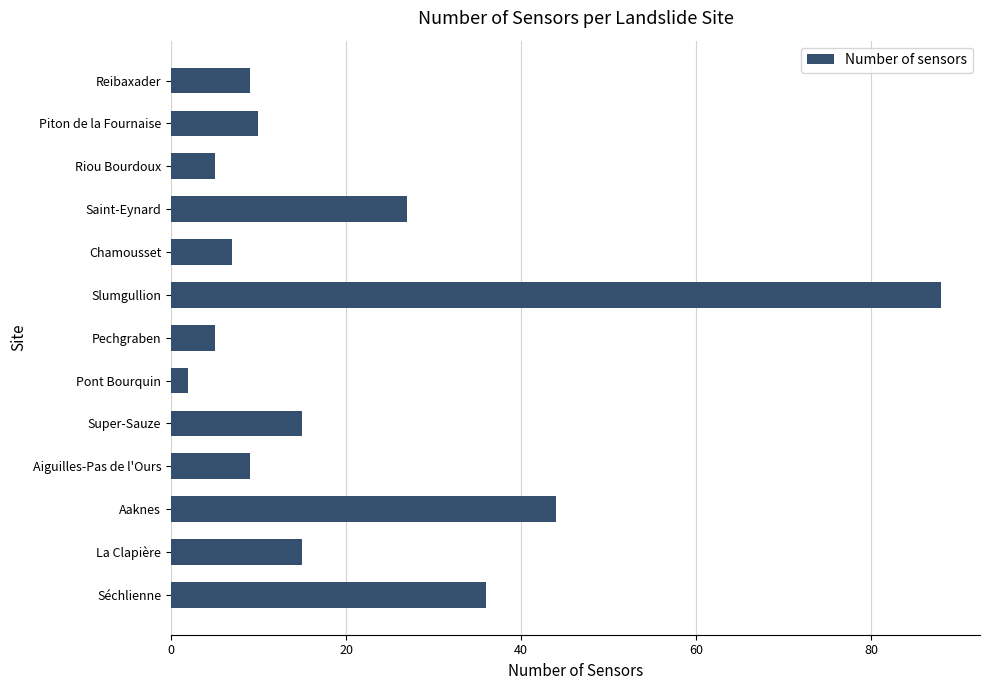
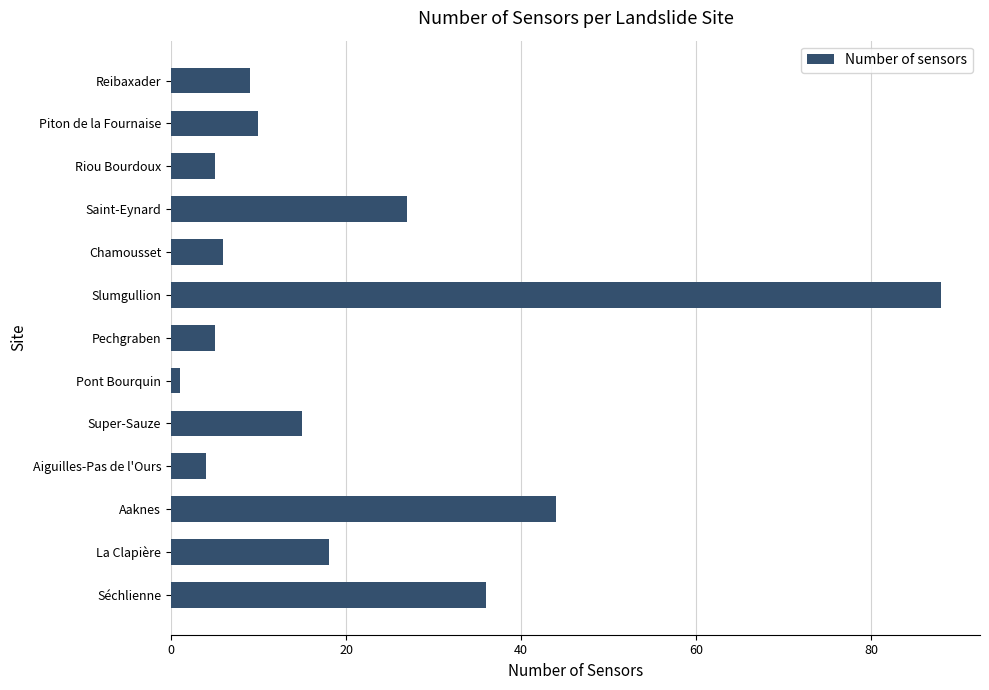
  {
    "Reibaxader": 9,
    "Piton de la Fournaise": 10,
    "Riou Bourdoux": 5,
    "Saint-Eynard": 27,
-   "Chamousset": 7,
+   "Chamousset": 6,
    "Slumgullion": 88,
    "Pechgraben": 5,
-   "Pont Bourquin": 2,
+   "Pont Bourquin": 1,
    "Super-Sauze": 15,
-   "Aiguilles-Pas de l'Ours": 9,
+   "Aiguilles-Pas de l'Ours": 4,
    "Aaknes": 44,
-   "La Clapière": 15,
+   "La Clapière": 18,
    "Séchlienne": 36
  }
